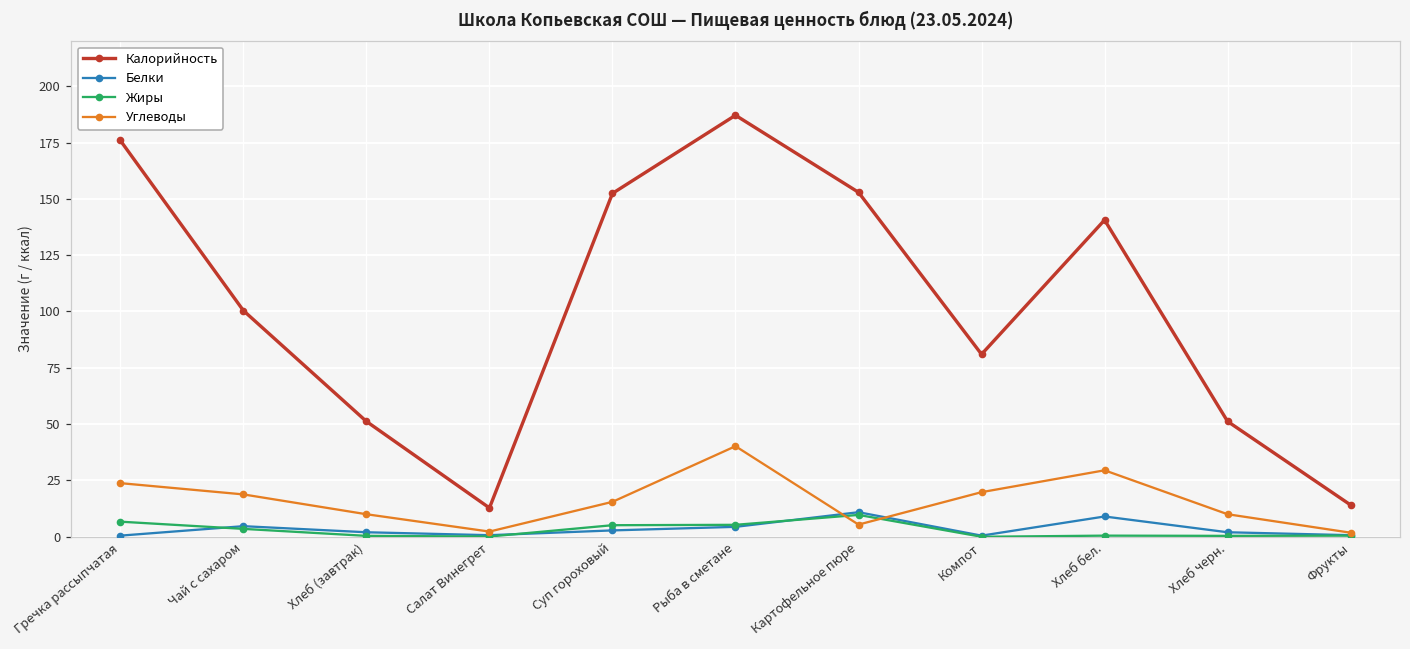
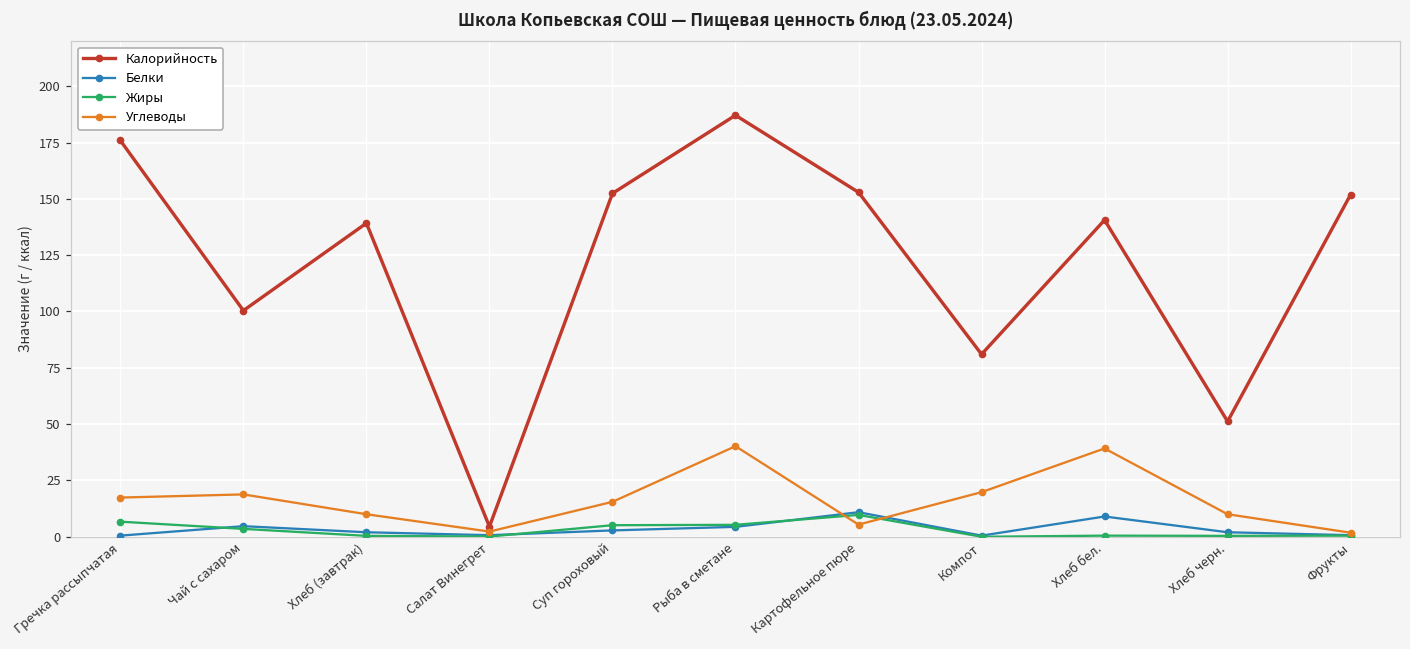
  {
    "Калорийность": {
      "Гречка рассыпчатая": 176,
      "Чай с сахаром": 100,
-     "Хлеб (завтрак)": 51,
-     "Салат Винегрет": 13,
+     "Хлеб (завтрак)": 139,
+     "Салат Винегрет": 5,
      "Суп гороховый": 152,
      "Рыба в сметане": 187,
      "Картофельное пюре": 153,
      "Компот": 81,
      "Хлеб бел.": 141,
      "Хлеб черн.": 51,
-     "Фрукты": 14
+     "Фрукты": 152
    },
    "Белки": {
      "Гречка рассыпчатая": 1,
      "Хлеб (завтрак)": 2,
      "Суп гороховый": 3,
      "Хлеб бел.": 9,
      "Хлеб черн.": 2
    },
    "Жиры": {
      "Гречка рассыпчатая": 7,
      "Хлеб (завтрак)": 0,
      "Суп гороховый": 5,
      "Хлеб бел.": 1,
      "Хлеб черн.": 0
    },
    "Углеводы": {
-     "Гречка рассыпчатая": 24,
+     "Гречка рассыпчатая": 17,
      "Чай с сахаром": 19,
      "Хлеб (завтрак)": 10,
      "Салат Винегрет": 2,
      "Суп гороховый": 16,
      "Рыба в сметане": 40,
      "Картофельное пюре": 5,
      "Компот": 20,
-     "Хлеб бел.": 30,
+     "Хлеб бел.": 39,
      "Хлеб черн.": 10
    }
  }
